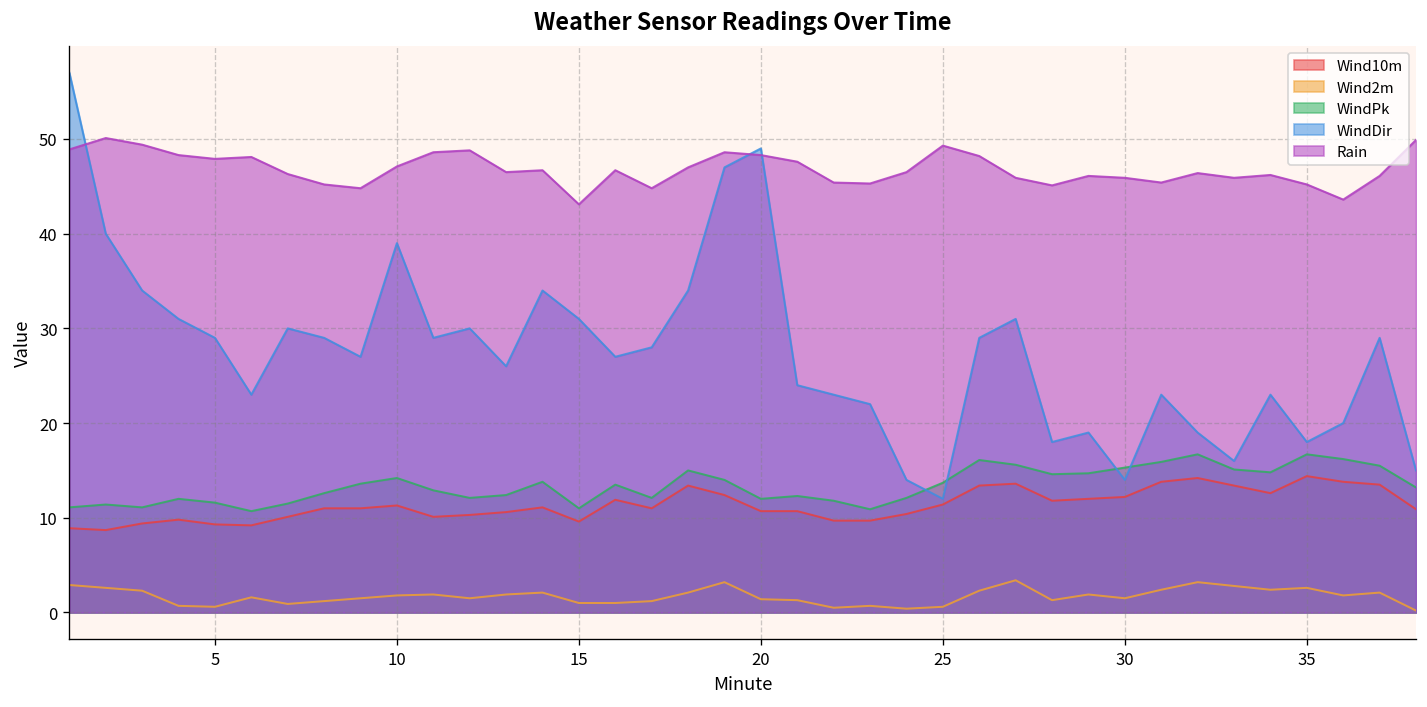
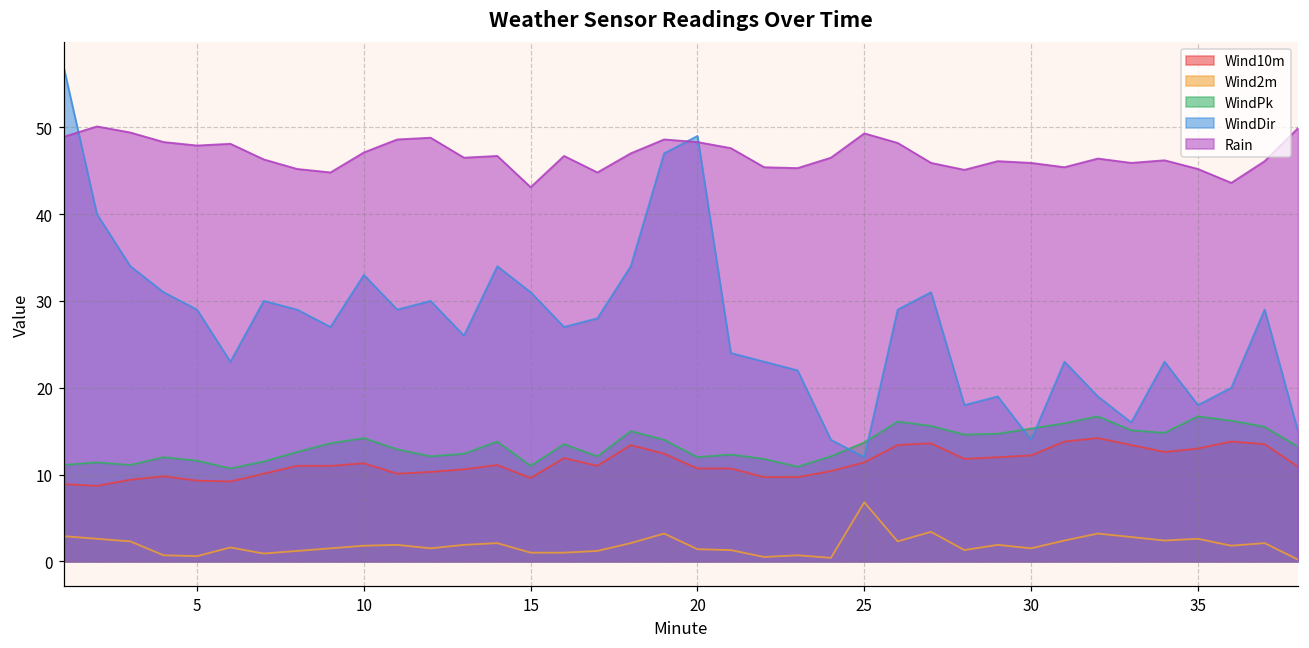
  {
    "Wind10m": {
      "5": 9,
      "10": 11,
      "15": 10,
      "20": 11,
      "25": 11,
      "30": 12,
-     "35": 14
+     "35": 13
    },
    "Wind2m": {
      "5": 1,
      "10": 2,
      "15": 1,
      "20": 1,
-     "25": 1,
+     "25": 7,
      "30": 2,
      "35": 3
    },
    "WindPk": {
      "5": 12,
      "10": 14,
      "15": 11,
      "20": 12,
      "25": 14,
      "30": 15,
      "35": 17
    },
    "WindDir": {
      "5": 29,
-     "10": 39,
+     "10": 33,
      "15": 31,
      "20": 49,
      "25": 12,
      "30": 14,
      "35": 18
    },
    "Rain": {
      "5": 48,
      "10": 47,
      "15": 43,
      "20": 48,
      "25": 49,
      "30": 46,
      "35": 45
    }
  }
